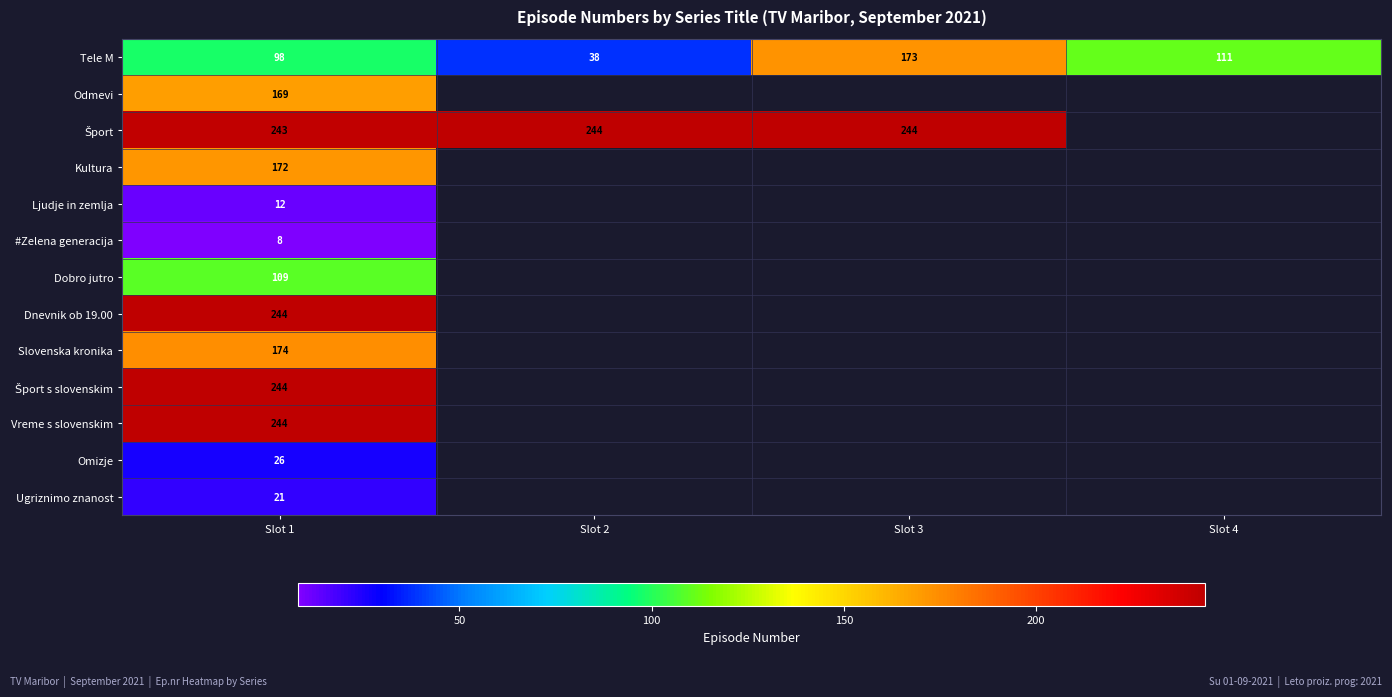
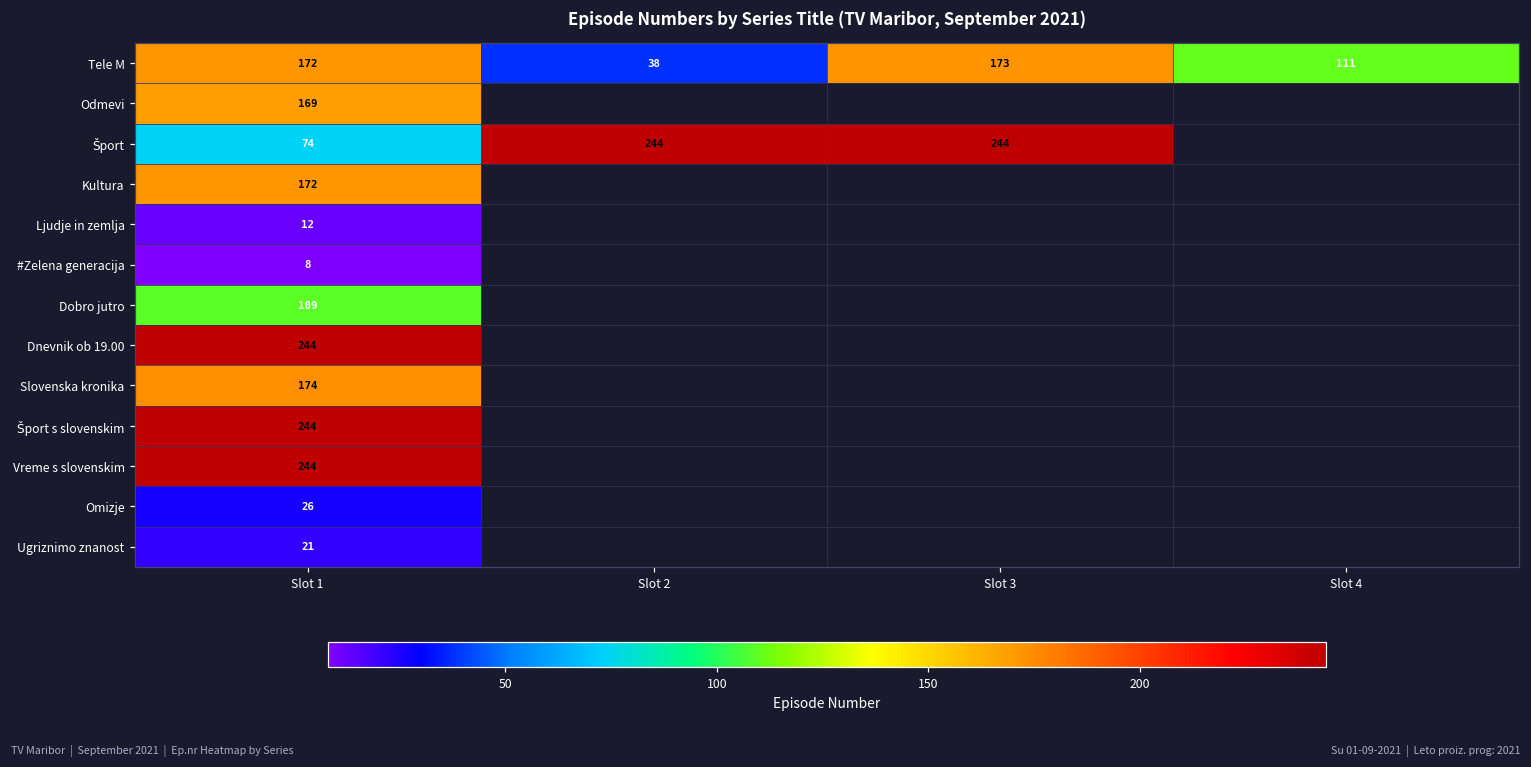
  {
    "Tele M": {
-     "Slot 1": 98,
+     "Slot 1": 172,
      "Slot 2": 38,
      "Slot 3": 173,
      "Slot 4": 111
    },
    "Odmevi": {
      "Slot 1": 169
    },
    "Šport": {
-     "Slot 1": 243,
+     "Slot 1": 74,
      "Slot 2": 244,
      "Slot 3": 244
    },
    "Kultura": {
      "Slot 1": 172
    },
    "Ljudje in zemlja": {
      "Slot 1": 12
    },
    "#Zelena generacija": {
      "Slot 1": 8
    },
    "Dobro jutro": {
      "Slot 1": 109
    },
    "Dnevnik ob 19.00": {
      "Slot 1": 244
    },
    "Slovenska kronika": {
      "Slot 1": 174
    },
    "Šport s slovenskim": {
      "Slot 1": 244
    },
    "Vreme s slovenskim": {
      "Slot 1": 244
    },
    "Omizje": {
      "Slot 1": 26
    },
    "Ugriznimo znanost": {
      "Slot 1": 21
    }
  }
